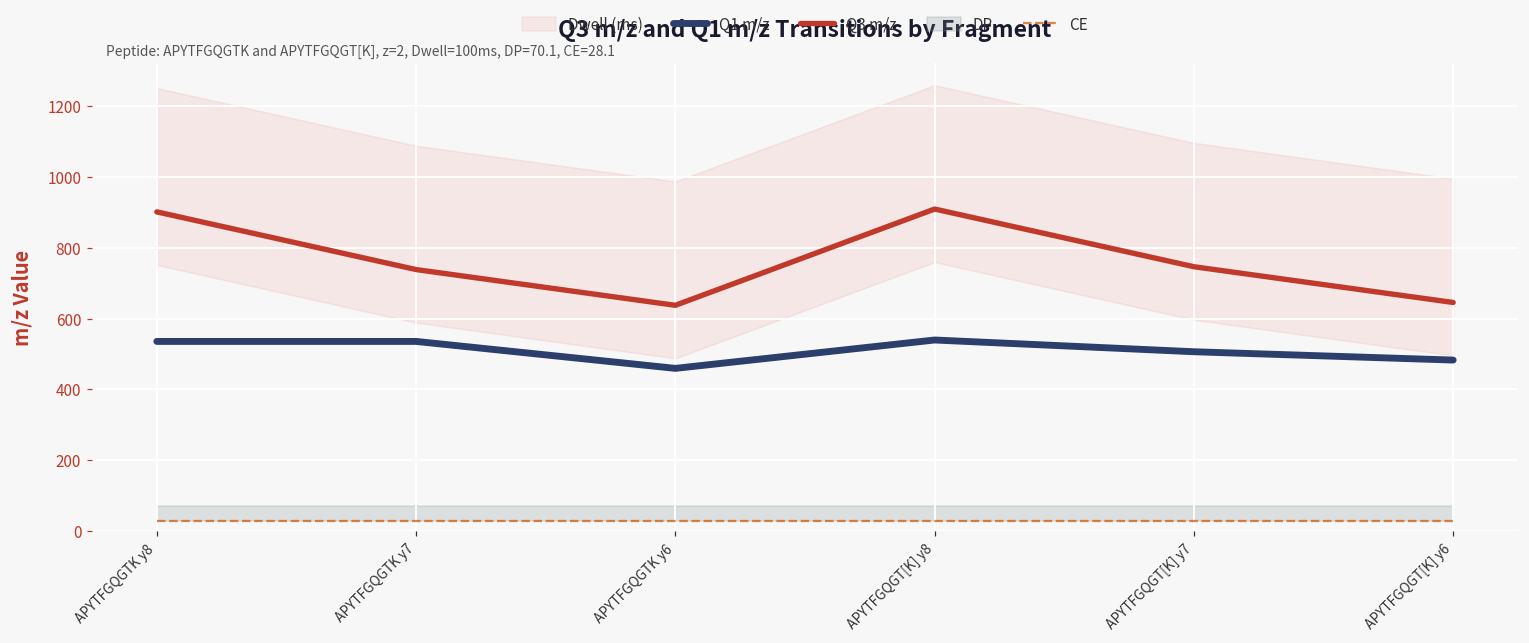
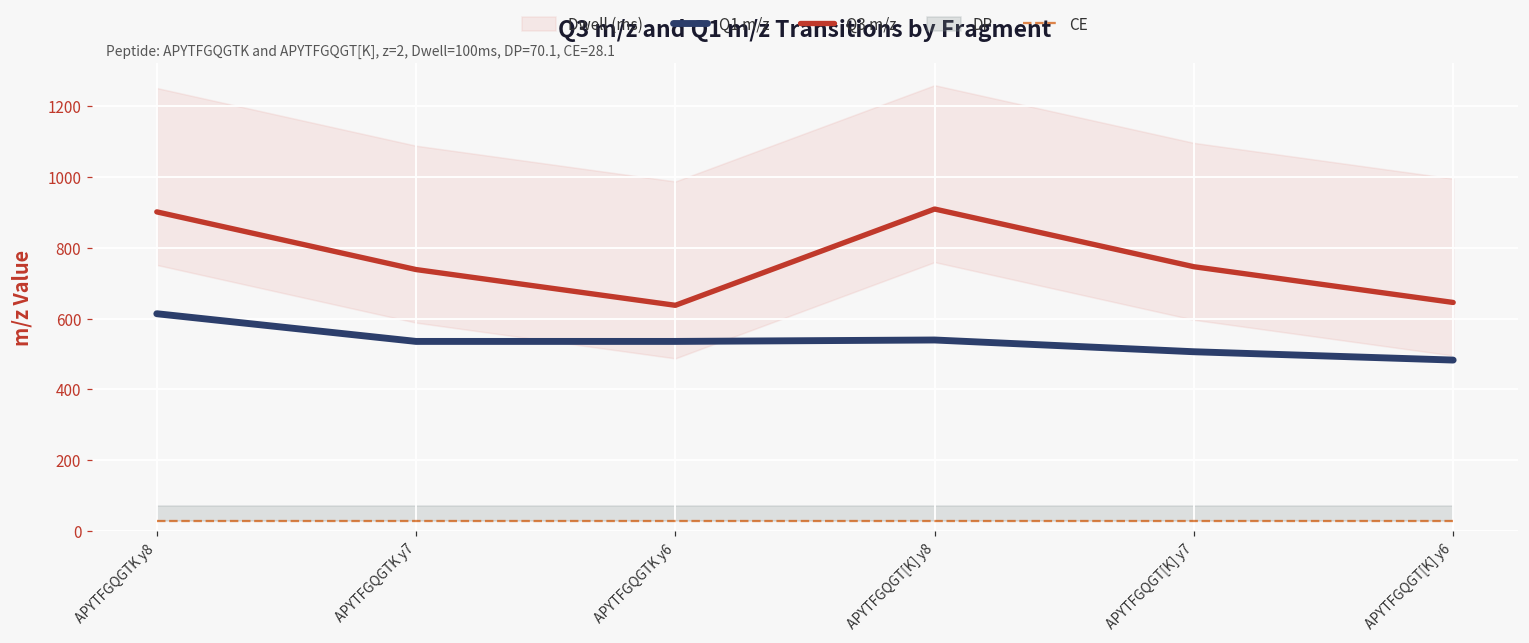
  {
    "Q1 m/z": {
-     "APYTFGQGTK y8": 540,
+     "APYTFGQGTK y8": 610,
      "APYTFGQGTK y7": 540,
-     "APYTFGQGTK y6": 460,
+     "APYTFGQGTK y6": 540,
      "APYTFGQGT[K] y8": 540,
      "APYTFGQGT[K] y7": 510,
      "APYTFGQGT[K] y6": 480
    }
  }
